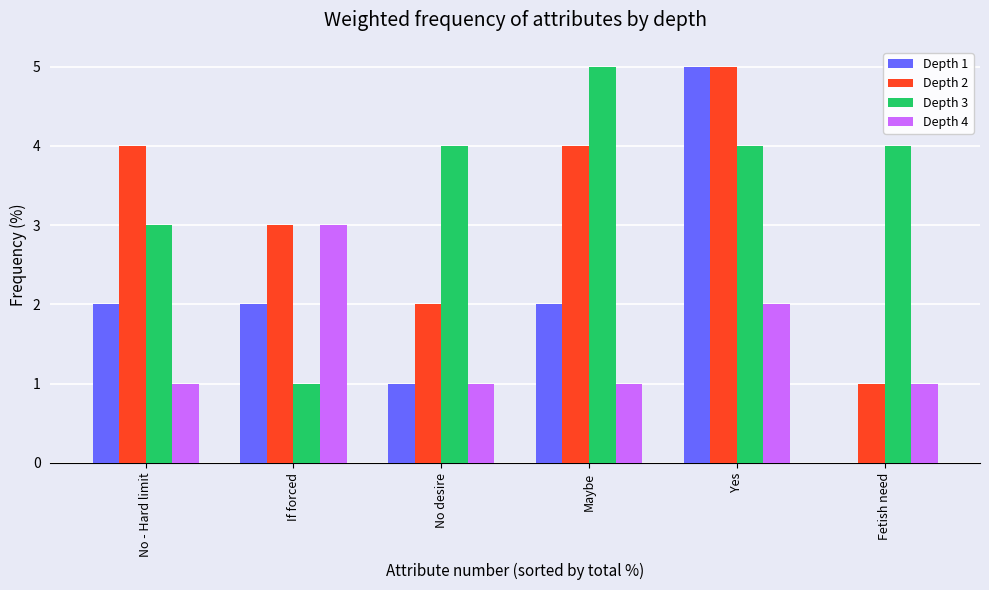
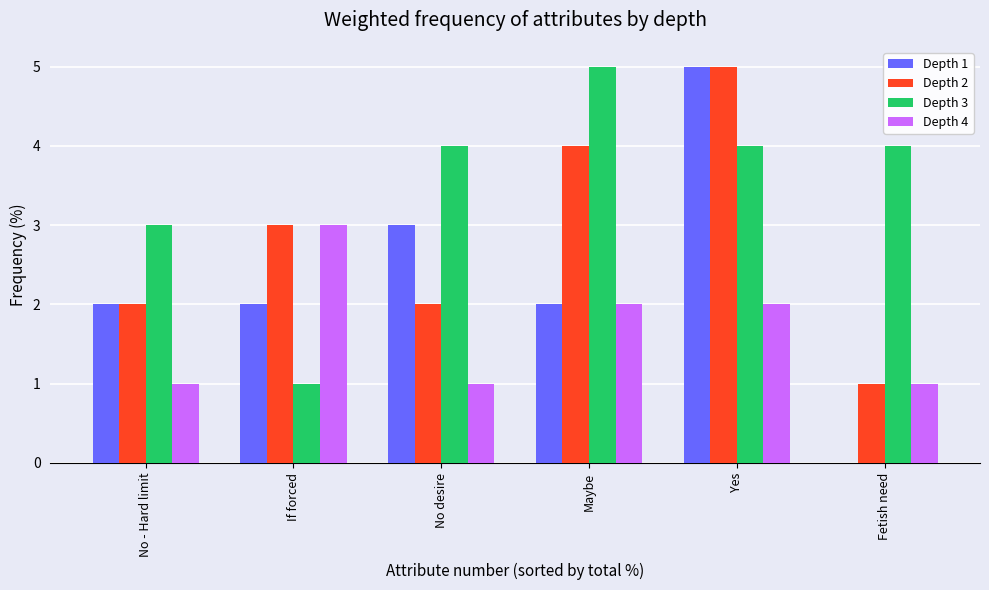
  {
    "Depth 1": {
      "No - Hard limit": 2,
      "If forced": 2,
-     "No desire": 1,
+     "No desire": 3,
      "Maybe": 2,
      "Yes": 5,
      "Fetish need": 0
    },
    "Depth 2": {
-     "No - Hard limit": 4,
+     "No - Hard limit": 2,
      "If forced": 3,
      "No desire": 2,
      "Maybe": 4,
      "Yes": 5,
      "Fetish need": 1
    },
    "Depth 3": {
      "No - Hard limit": 3,
      "If forced": 1,
      "No desire": 4,
      "Maybe": 5,
      "Yes": 4,
      "Fetish need": 4
    },
    "Depth 4": {
      "No - Hard limit": 1,
      "If forced": 3,
      "No desire": 1,
-     "Maybe": 1,
+     "Maybe": 2,
      "Yes": 2,
      "Fetish need": 1
    }
  }
